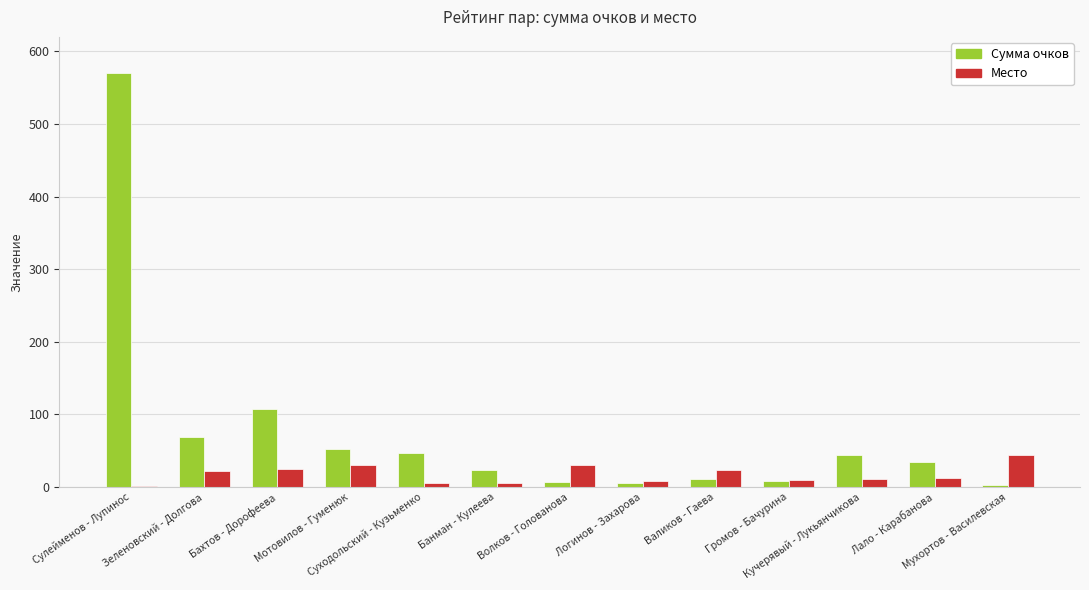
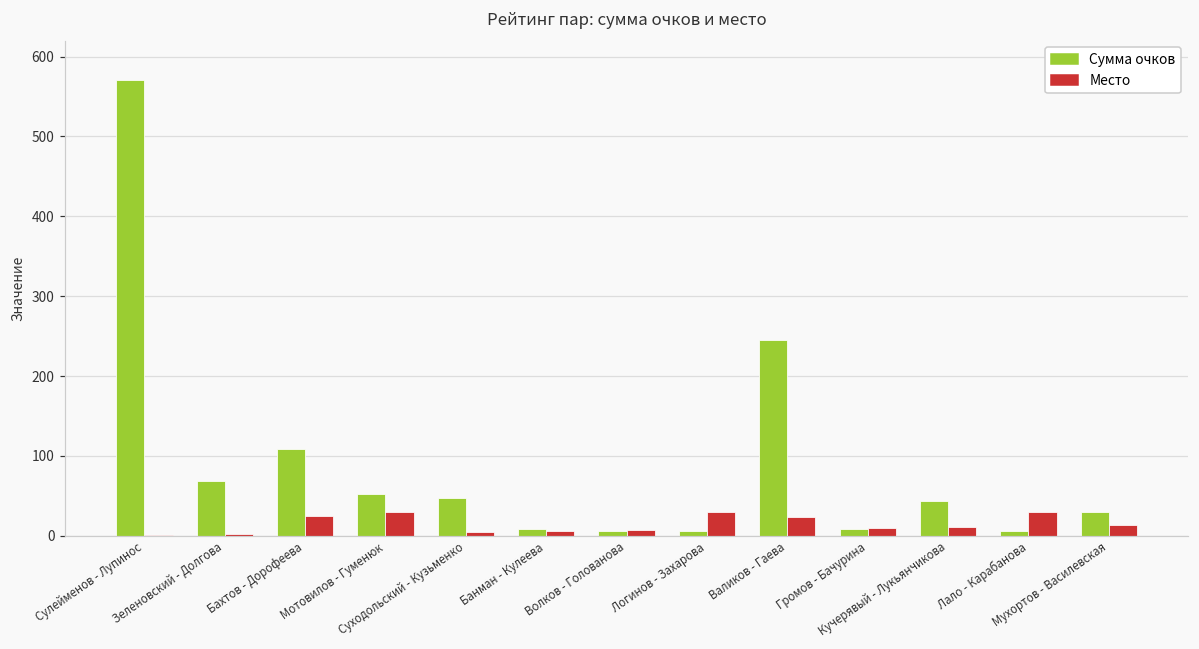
  {
    "Сумма очков": {
      "Сулейменов - Лупинос": 570,
      "Зеленовский - Долгова": 70,
      "Бахтов - Дорофеева": 110,
      "Мотовилов - Гуменюк": 50,
      "Суходольский - Кузьменко": 50,
-     "Банман - Кулеева": 20,
+     "Банман - Кулеева": 10,
      "Волков - Голованова": 10,
      "Логинов - Захарова": 10,
-     "Валиков - Гаева": 10,
+     "Валиков - Гаева": 250,
      "Громов - Бачурина": 10,
      "Кучерявый - Лукьянчикова": 40,
-     "Лало - Карабанова": 30,
-     "Мухортов - Василевская": 0
+     "Лало - Карабанова": 10,
+     "Мухортов - Василевская": 30
    },
    "Место": {
-     "Зеленовский - Долгова": 20,
+     "Зеленовский - Долгова": 0,
      "Бахтов - Дорофеева": 30,
      "Мотовилов - Гуменюк": 30,
      "Суходольский - Кузьменко": 10,
      "Банман - Кулеева": 10,
-     "Волков - Голованова": 30,
-     "Логинов - Захарова": 10,
+     "Волков - Голованова": 10,
+     "Логинов - Захарова": 30,
      "Валиков - Гаева": 20,
      "Громов - Бачурина": 10,
      "Кучерявый - Лукьянчикова": 10,
-     "Лало - Карабанова": 10,
-     "Мухортов - Василевская": 40
+     "Лало - Карабанова": 30,
+     "Мухортов - Василевская": 10
    }
  }
